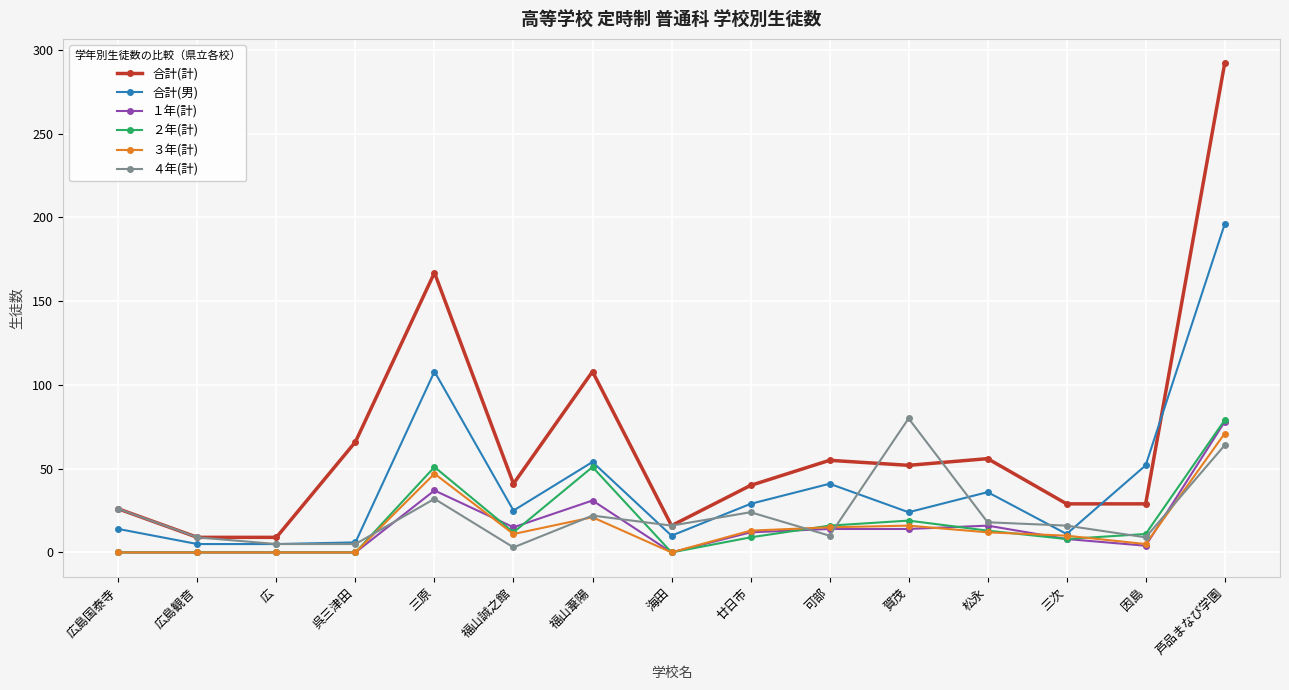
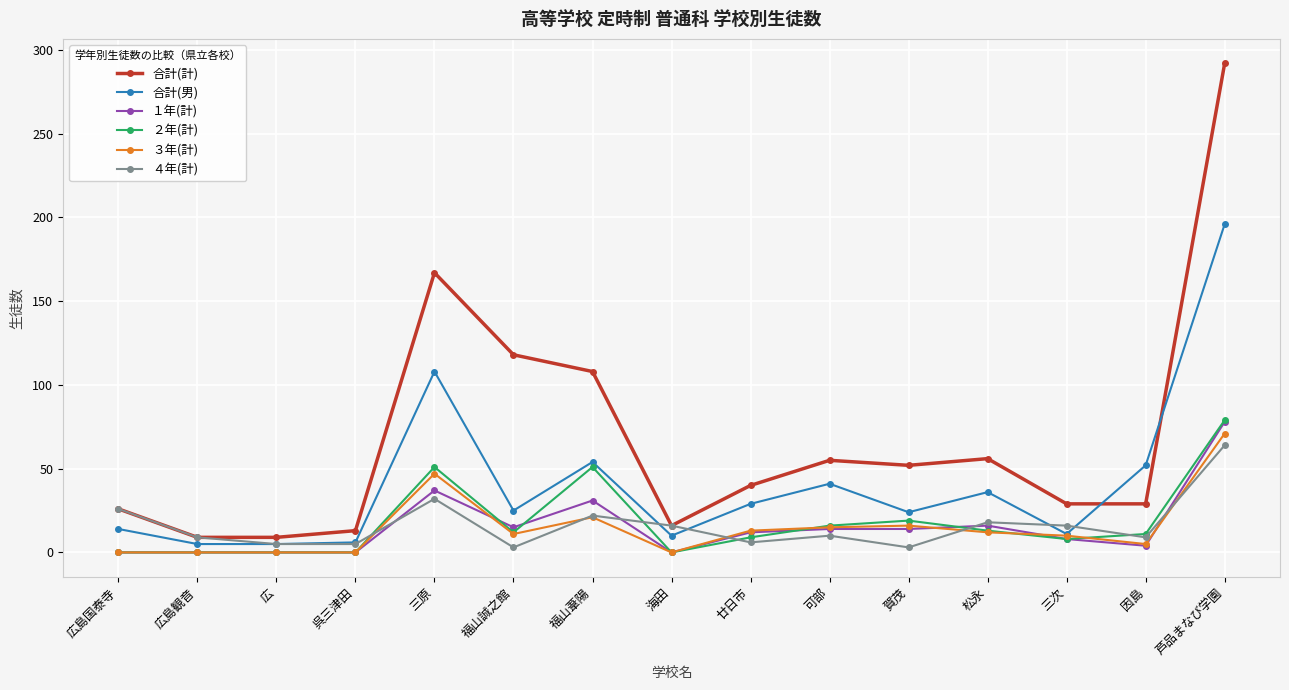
  {
    "合計(計)": {
      "広": 9,
-     "呉三津田": 66,
+     "呉三津田": 13,
      "三原": 167,
-     "福山誠之館": 41,
+     "福山誠之館": 118,
      "福山葦陽": 108,
      "廿日市": 40,
      "可部": 55,
      "賀茂": 52,
      "松永": 56,
      "三次": 29,
      "因島": 29,
      "芦品まなび学園": 292
    },
    "合計(男)": {
      "広島国泰寺": 14,
      "広島観音": 5,
      "三原": 108,
      "福山誠之館": 25,
      "福山葦陽": 54,
      "海田": 10,
      "廿日市": 29,
      "可部": 41,
      "賀茂": 24,
      "松永": 36,
      "因島": 52,
      "芦品まなび学園": 196
    },
    "１年(計)": {
      "三原": 37,
      "福山誠之館": 15,
      "福山葦陽": 31,
      "賀茂": 14,
      "松永": 16
    },
    "２年(計)": {
      "三原": 51,
      "福山葦陽": 51,
      "廿日市": 9,
      "賀茂": 19,
      "因島": 11
    },
    "３年(計)": {
      "三原": 47,
      "賀茂": 16,
      "芦品まなび学園": 71
    },
    "４年(計)": {
      "三原": 32,
      "福山誠之館": 3,
-     "廿日市": 24,
+     "廿日市": 6,
      "可部": 10,
-     "賀茂": 80,
+     "賀茂": 3,
      "松永": 18,
      "三次": 16,
      "因島": 9,
      "芦品まなび学園": 64
    }
  }
